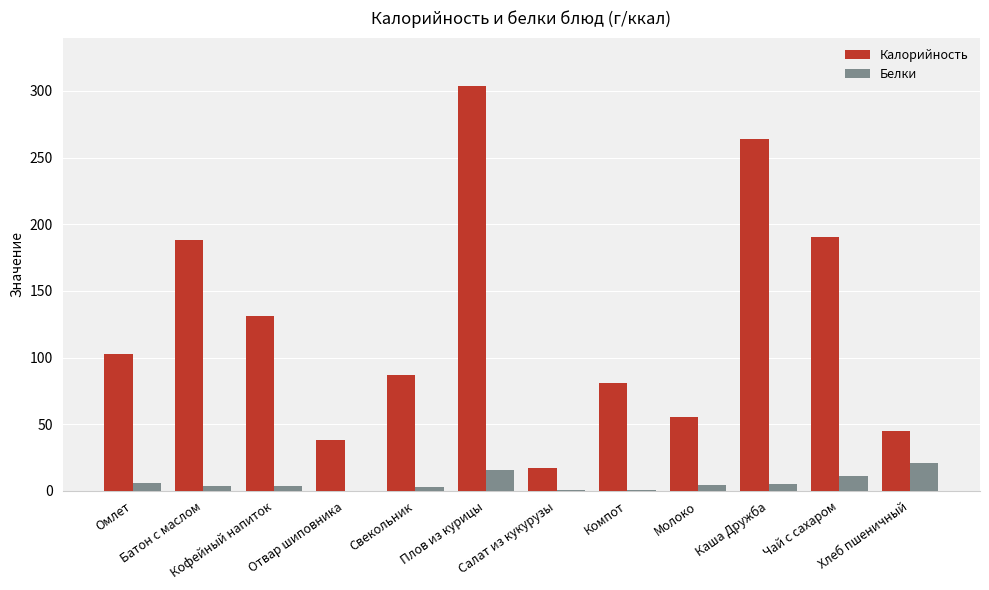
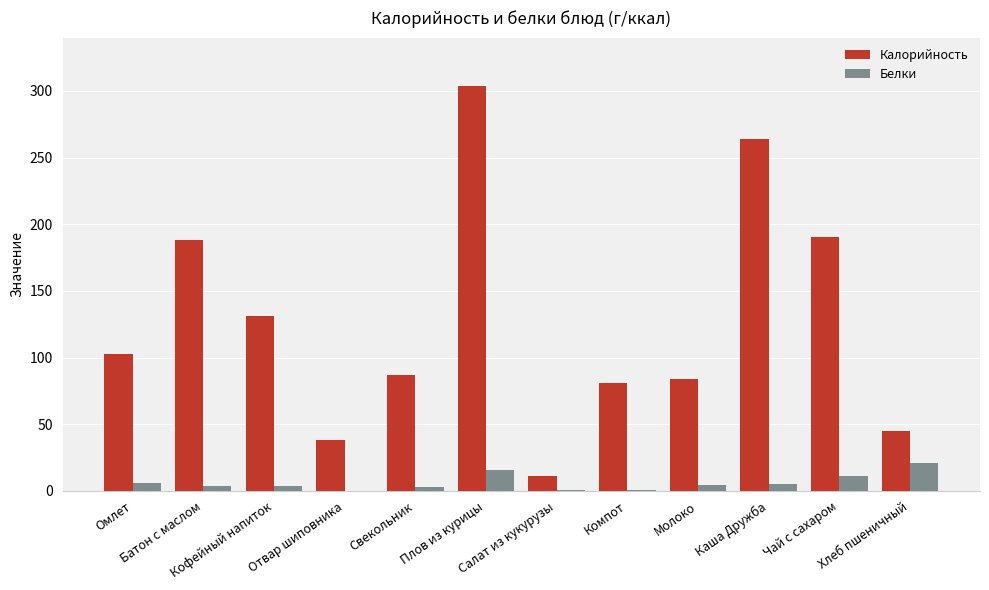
  {
    "Калорийность": {
      "Омлет": 102,
      "Батон с маслом": 188,
      "Кофейный напиток": 131,
      "Отвар шиповника": 38,
      "Свекольник": 87,
      "Плов из курицы": 304,
-     "Салат из кукурузы": 17,
+     "Салат из кукурузы": 11,
      "Компот": 81,
-     "Молоко": 55,
+     "Молоко": 84,
      "Каша Дружба": 264,
      "Чай с сахаром": 191,
      "Хлеб пшеничный": 45
    },
    "Белки": {
      "Омлет": 6,
      "Батон с маслом": 4,
      "Кофейный напиток": 4,
      "Свекольник": 3,
      "Плов из курицы": 16,
      "Молоко": 4,
      "Каша Дружба": 5,
      "Чай с сахаром": 11,
      "Хлеб пшеничный": 21
    }
  }
